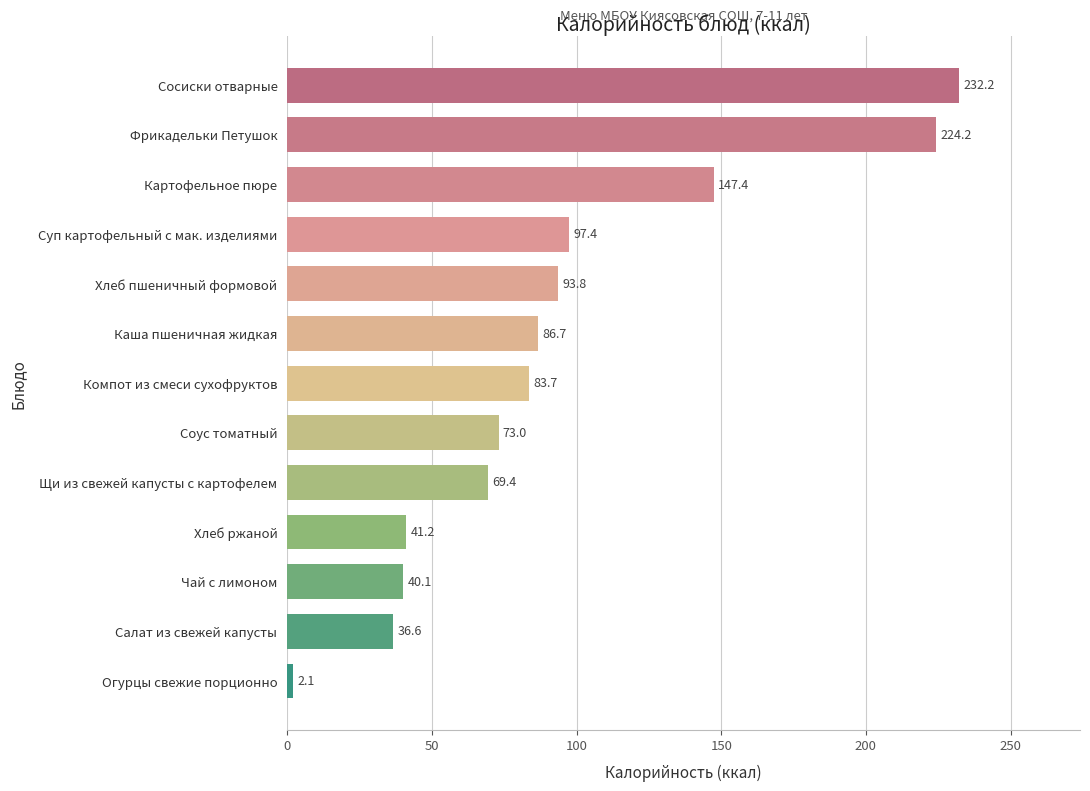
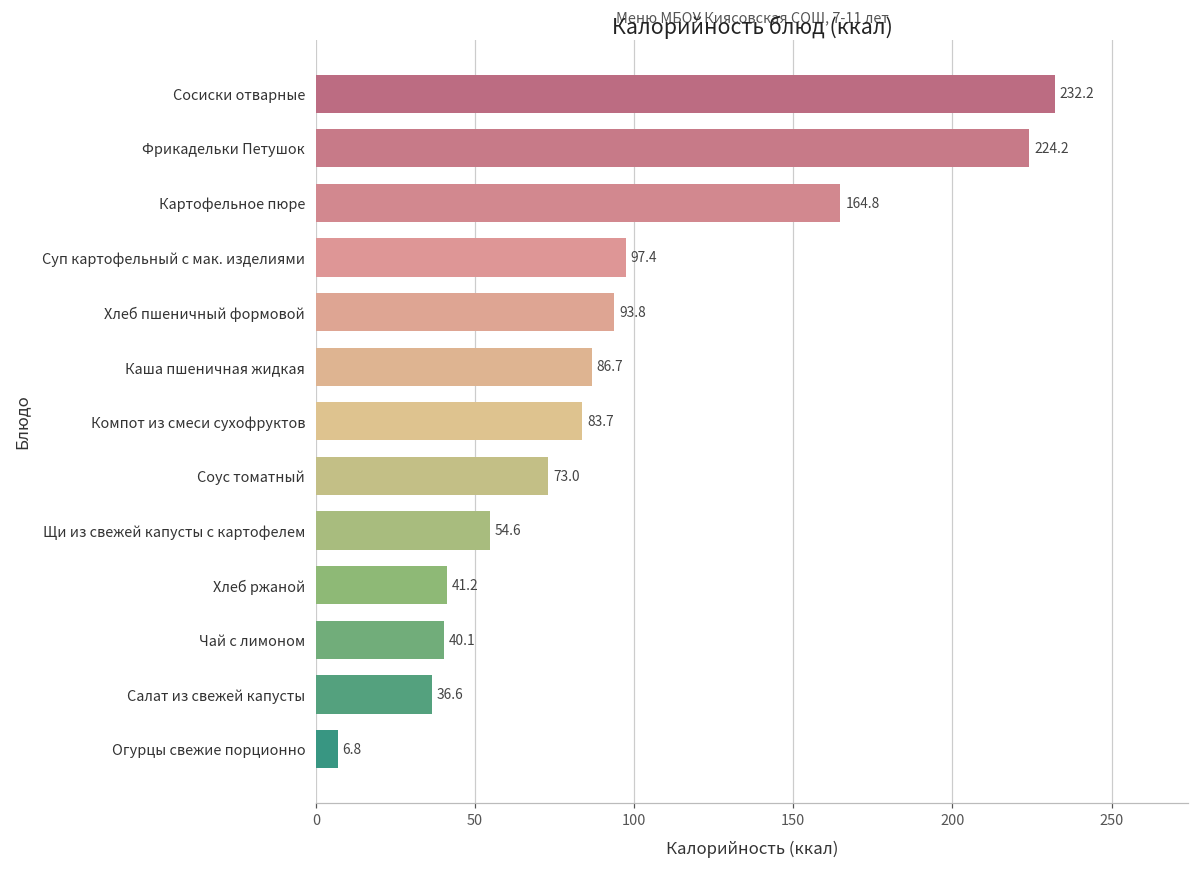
  {
    "Сосиски отварные": 232.2,
    "Фрикадельки Петушок": 224.2,
-   "Картофельное пюре": 147.4,
+   "Картофельное пюре": 164.8,
    "Суп картофельный с мак. изделиями": 97.4,
    "Хлеб пшеничный формовой": 93.8,
    "Каша пшеничная жидкая": 86.7,
    "Компот из смеси сухофруктов": 83.7,
    "Соус томатный": 73.0,
-   "Щи из свежей капусты с картофелем": 69.4,
+   "Щи из свежей капусты с картофелем": 54.6,
    "Хлеб ржаной": 41.2,
    "Чай с лимоном": 40.1,
    "Салат из свежей капусты": 36.6,
-   "Огурцы свежие порционно": 2.1
+   "Огурцы свежие порционно": 6.8
  }
